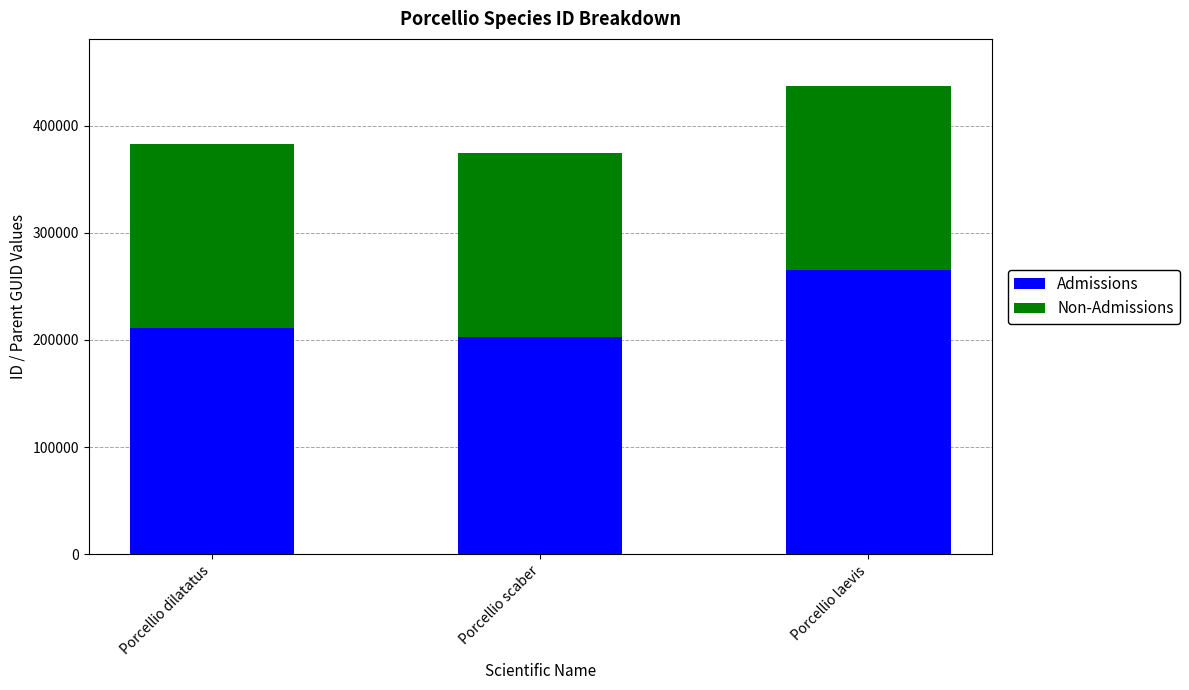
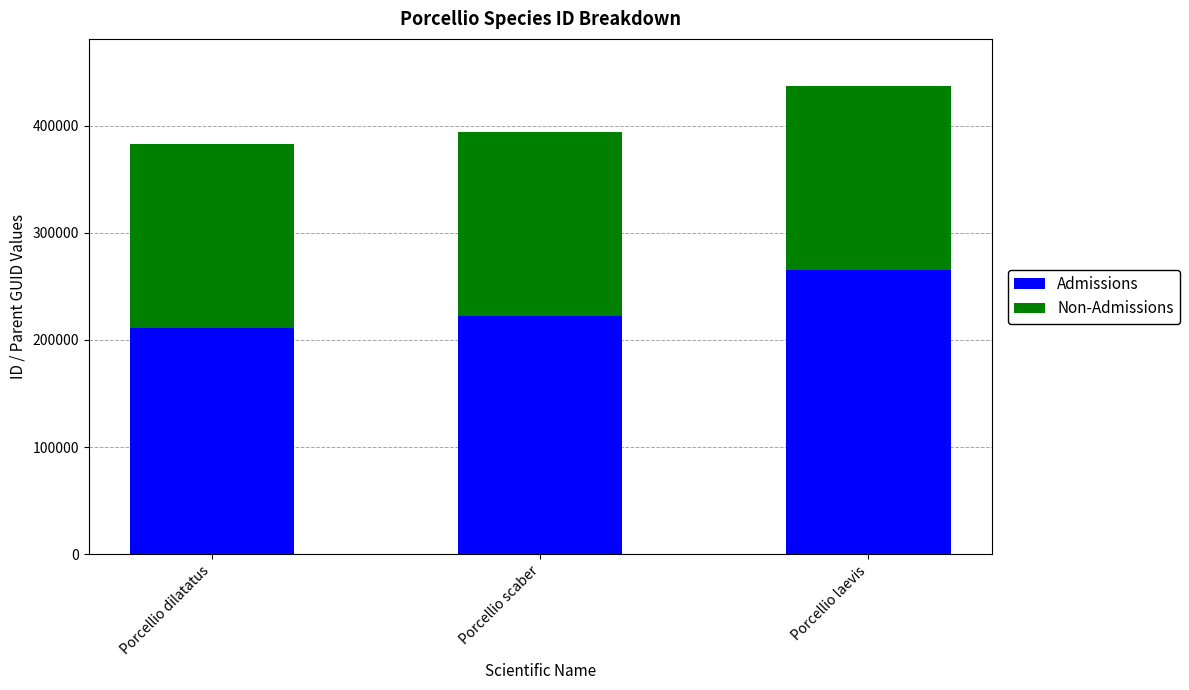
  {
    "Admissions": {
      "Porcellio dilatatus": 211000,
-     "Porcellio scaber": 203000,
+     "Porcellio scaber": 222000,
      "Porcellio laevis": 265000
    },
    "Non-Admissions": {
      "Porcellio dilatatus": 172000,
      "Porcellio scaber": 172000,
      "Porcellio laevis": 172000
    }
  }
